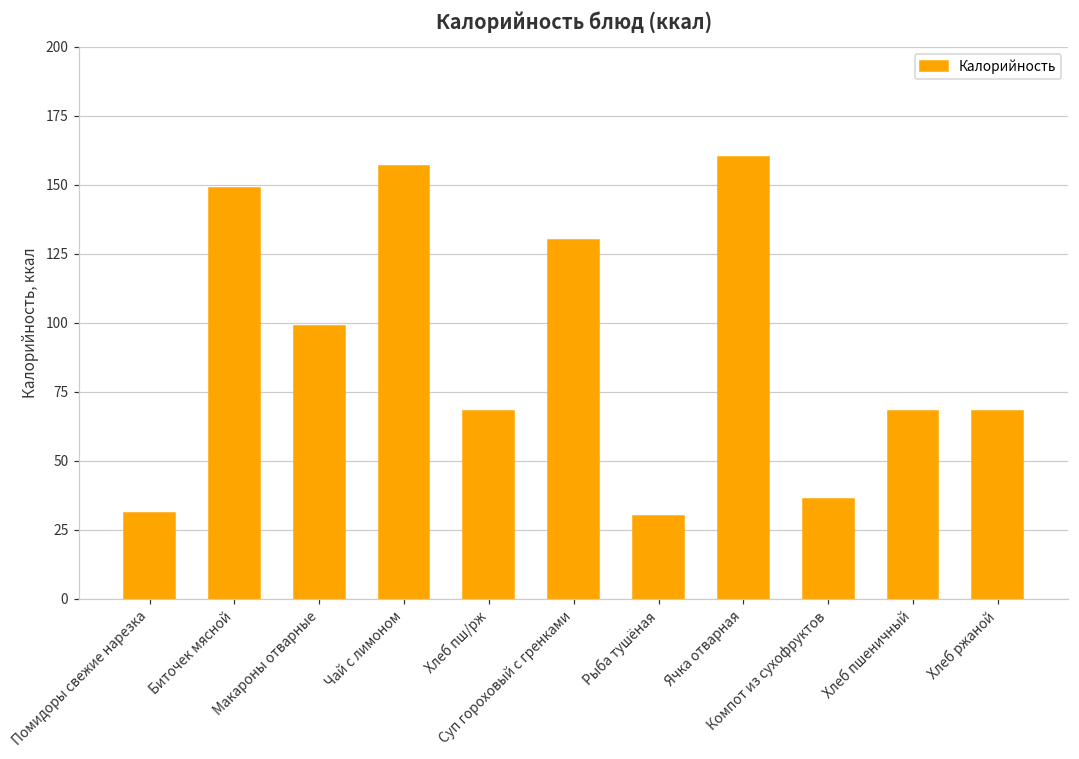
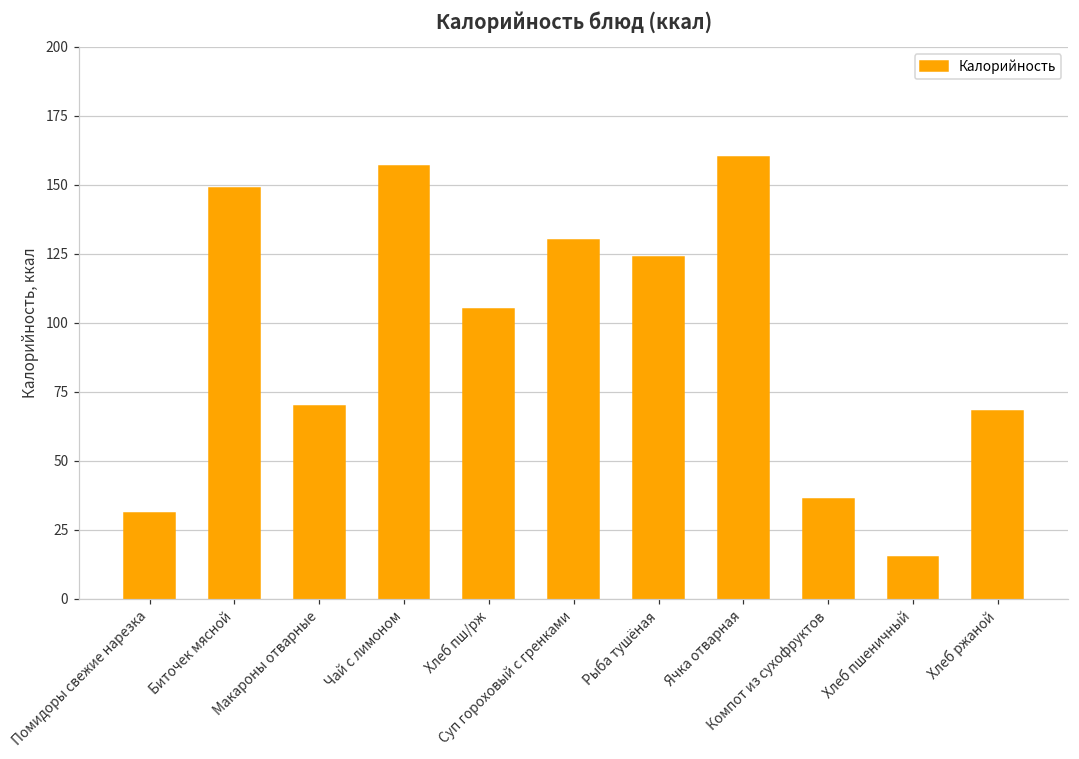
  {
    "Помидоры свежие нарезка": 31,
    "Биточек мясной": 149,
-   "Макароны отварные": 99,
+   "Макароны отварные": 70,
    "Чай с лимоном": 157,
-   "Хлеб пш/рж": 68,
+   "Хлеб пш/рж": 105,
    "Суп гороховый с гренками": 130,
-   "Рыба тушёная": 30,
+   "Рыба тушёная": 124,
    "Ячка отварная": 160,
    "Компот из сухофруктов": 36,
-   "Хлеб пшеничный": 68,
+   "Хлеб пшеничный": 15,
    "Хлеб ржаной": 68
  }
